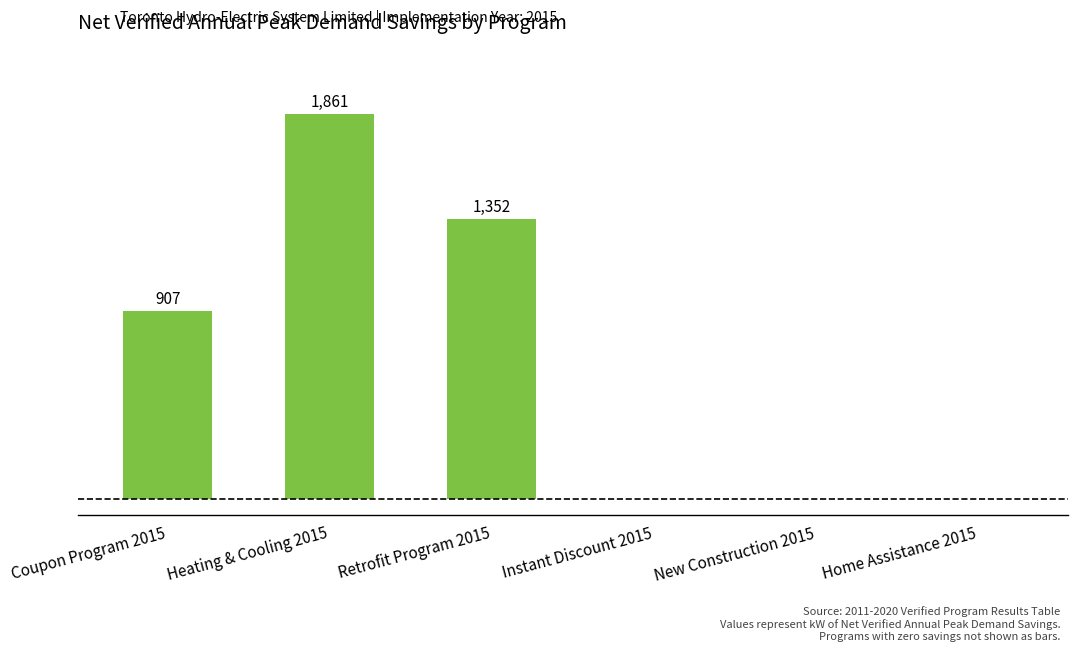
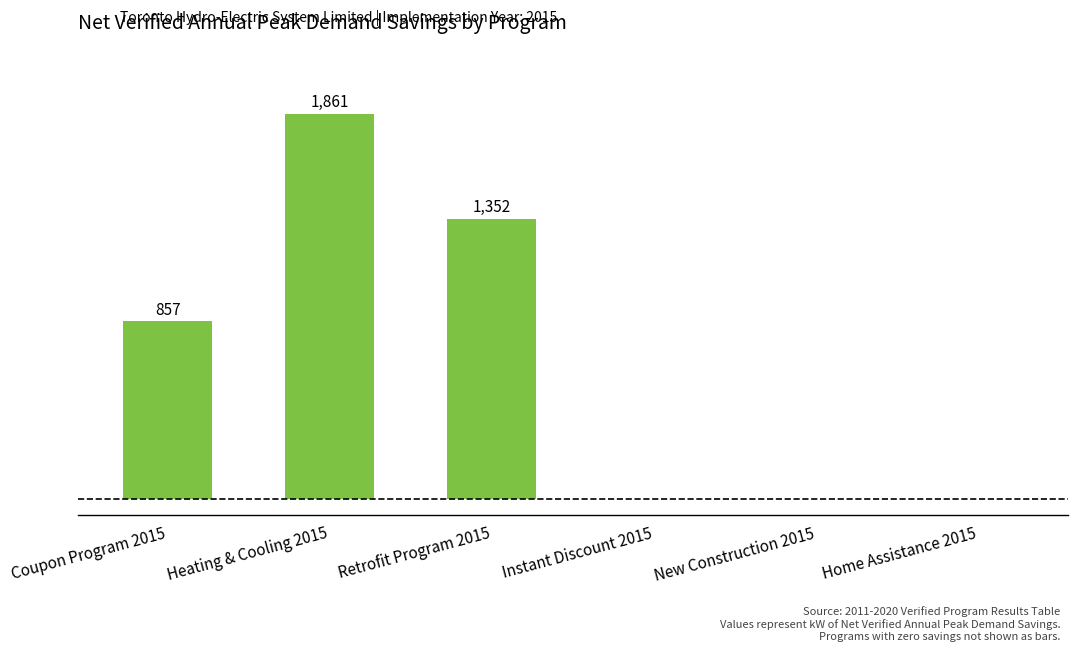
  {
-   "Coupon Program 2015": "907",
+   "Coupon Program 2015": "857",
    "Heating & Cooling 2015": "1,861",
    "Retrofit Program 2015": "1,352"
  }
